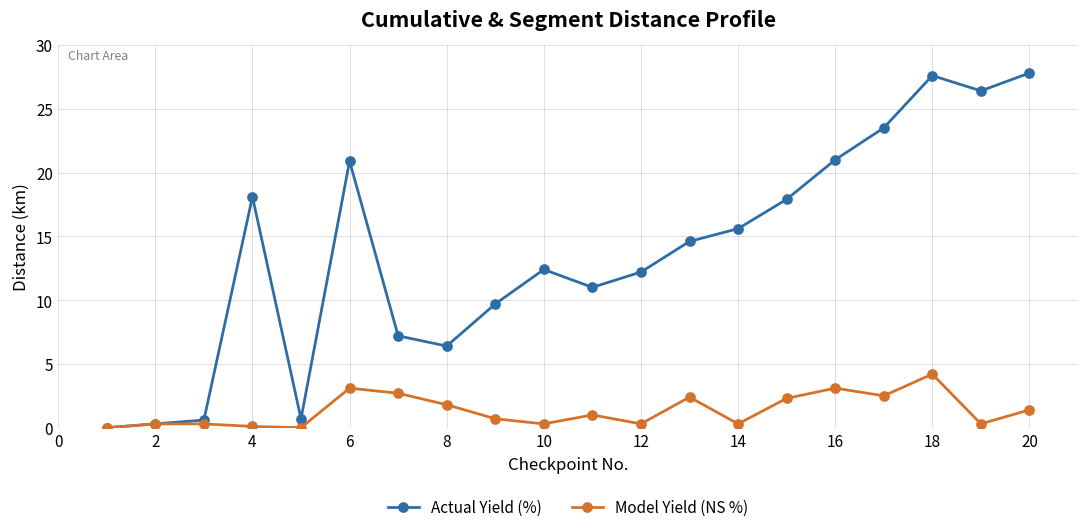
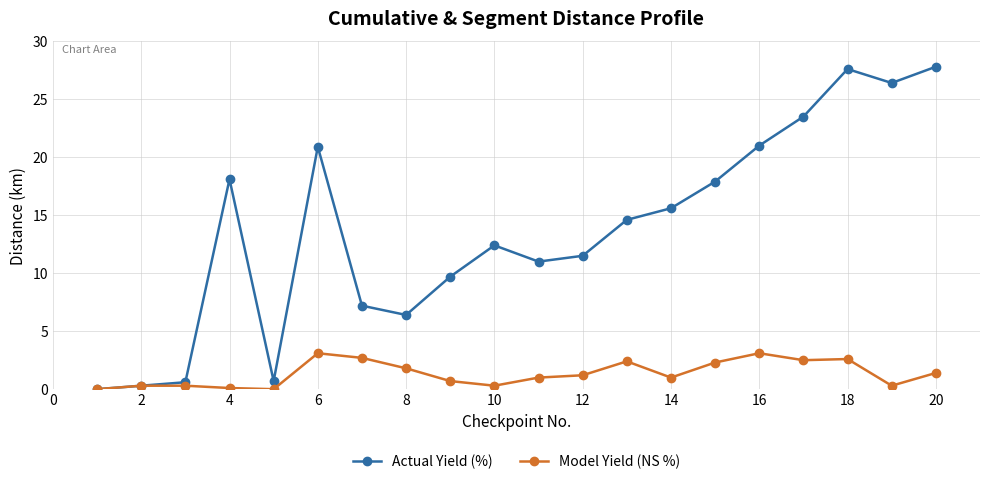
  {
    "Actual Yield (%)": {
      "4": 18.1,
      "6": 20.9,
      "8": 6.4,
      "10": 12.4,
-     "12": 12.2,
+     "12": 11.5,
      "14": 15.6,
      "16": 21.0,
      "18": 27.6,
      "20": 27.8
    },
    "Model Yield (NS %)": {
      "4": 0.1,
      "6": 3.1,
      "8": 1.8,
      "10": 0.3,
-     "12": 0.3,
-     "14": 0.3,
+     "12": 1.2,
+     "14": 1.0,
      "16": 3.1,
-     "18": 4.2,
+     "18": 2.6,
      "20": 1.4
    }
  }
